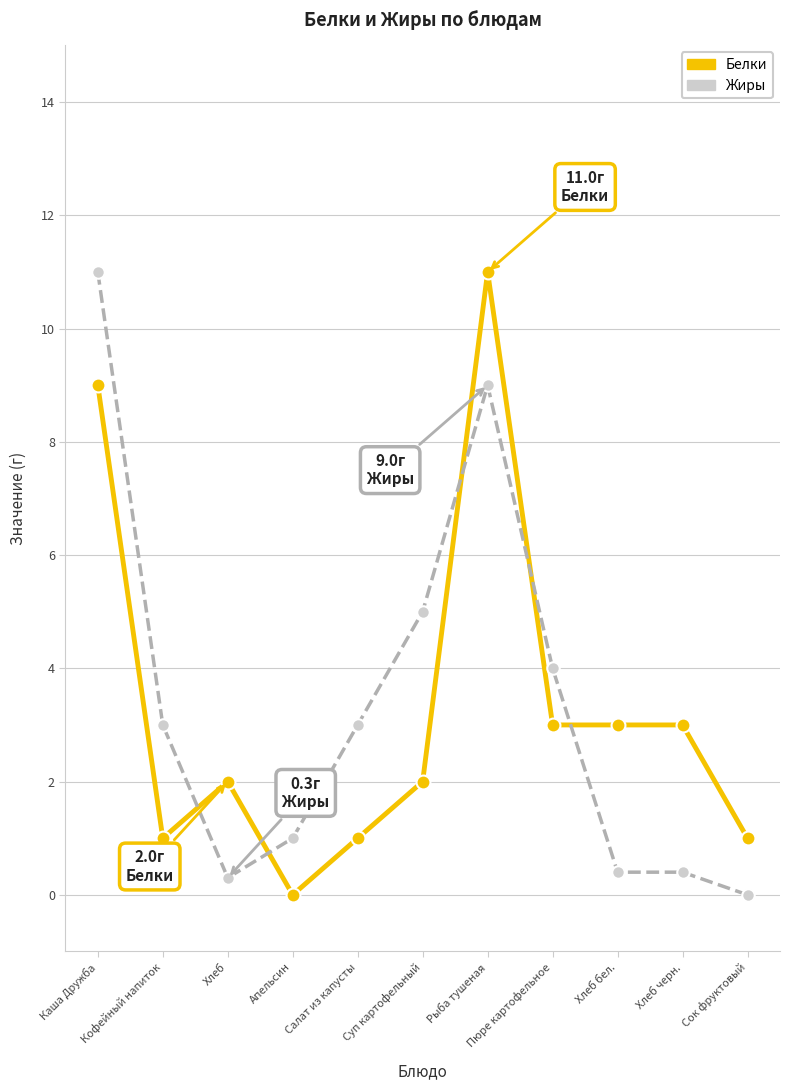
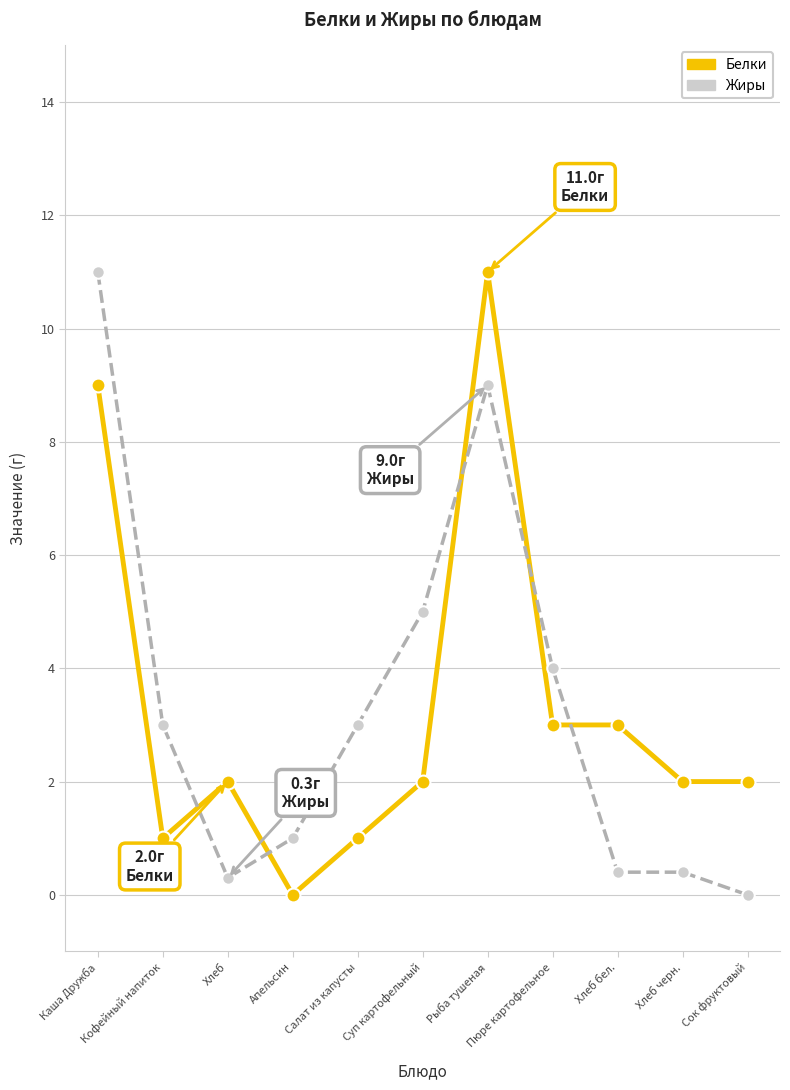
  {
    "Белки": {
      "Каша Дружба": 9,
      "Хлеб": 2,
      "Апельсин": 0,
      "Салат из капусты": 1,
      "Суп картофельный": 2,
      "Пюре картофельное": 3,
      "Хлеб бел.": 3,
-     "Хлеб черн.": 3,
-     "Сок фруктовый": 1
+     "Хлеб черн.": 2,
+     "Сок фруктовый": 2
    }
  }
